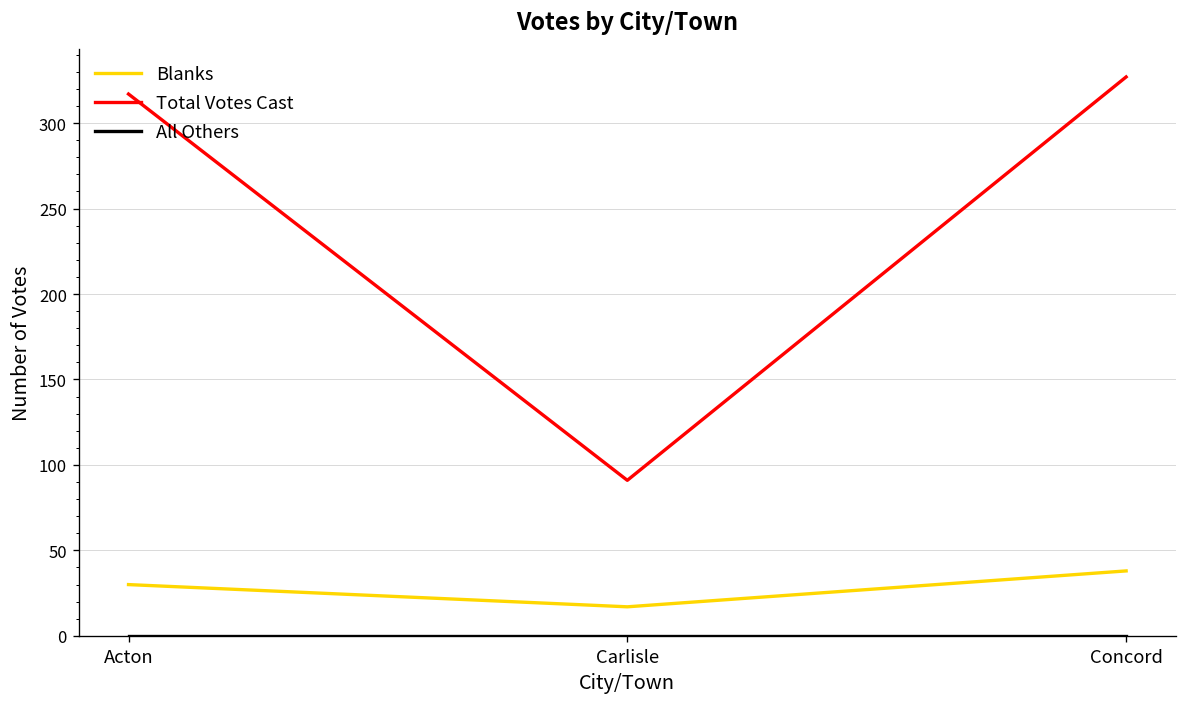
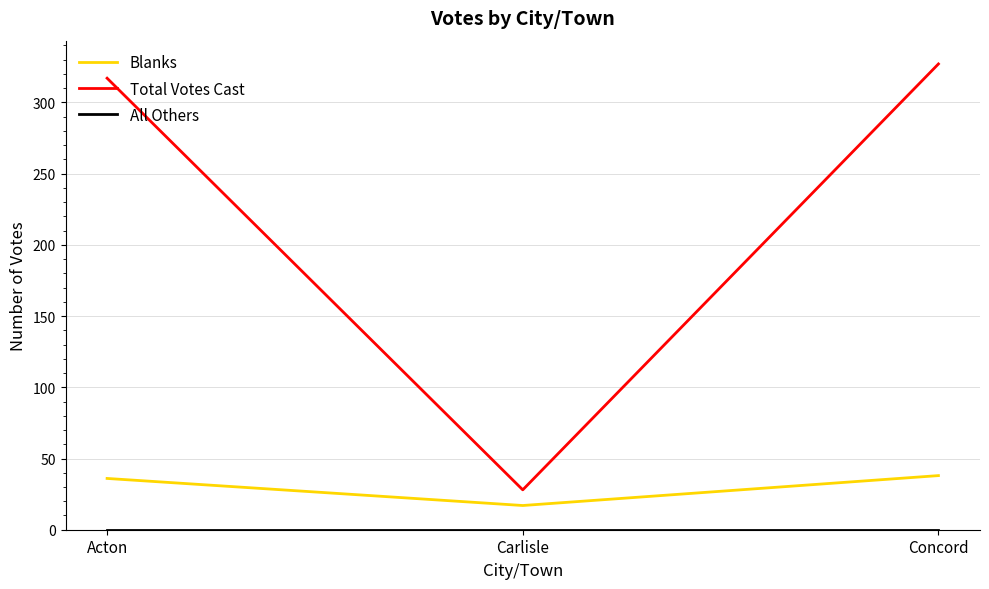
  {
    "Blanks": {
-     "Acton": 30,
+     "Acton": 36,
      "Carlisle": 17,
      "Concord": 38
    },
    "Total Votes Cast": {
      "Acton": 317,
-     "Carlisle": 91,
+     "Carlisle": 28,
      "Concord": 327
    },
    "All Others": {
      "Acton": 0,
      "Carlisle": 0,
      "Concord": 0
    }
  }
